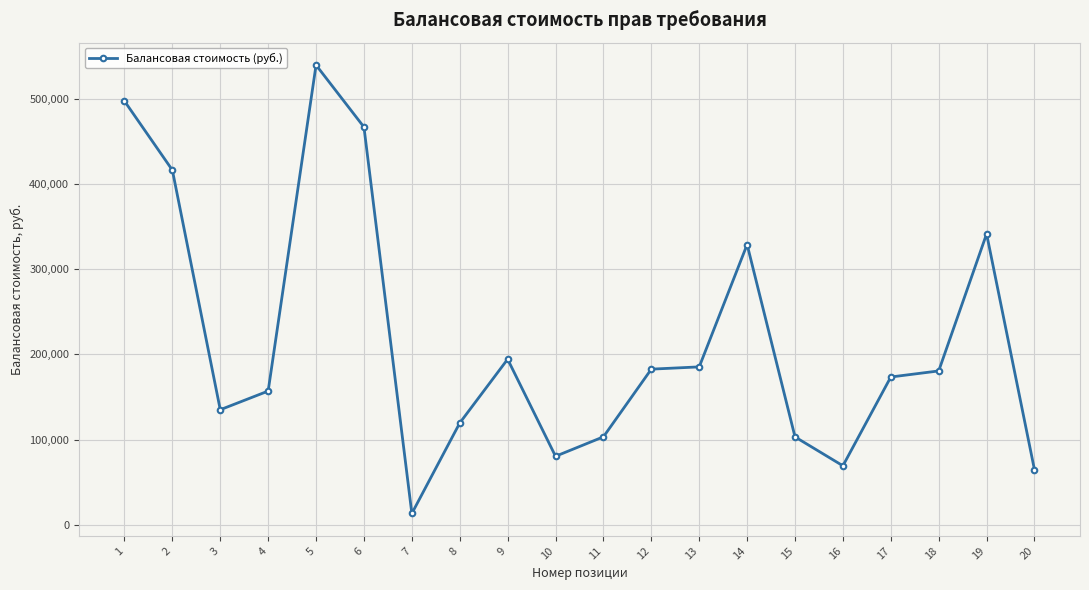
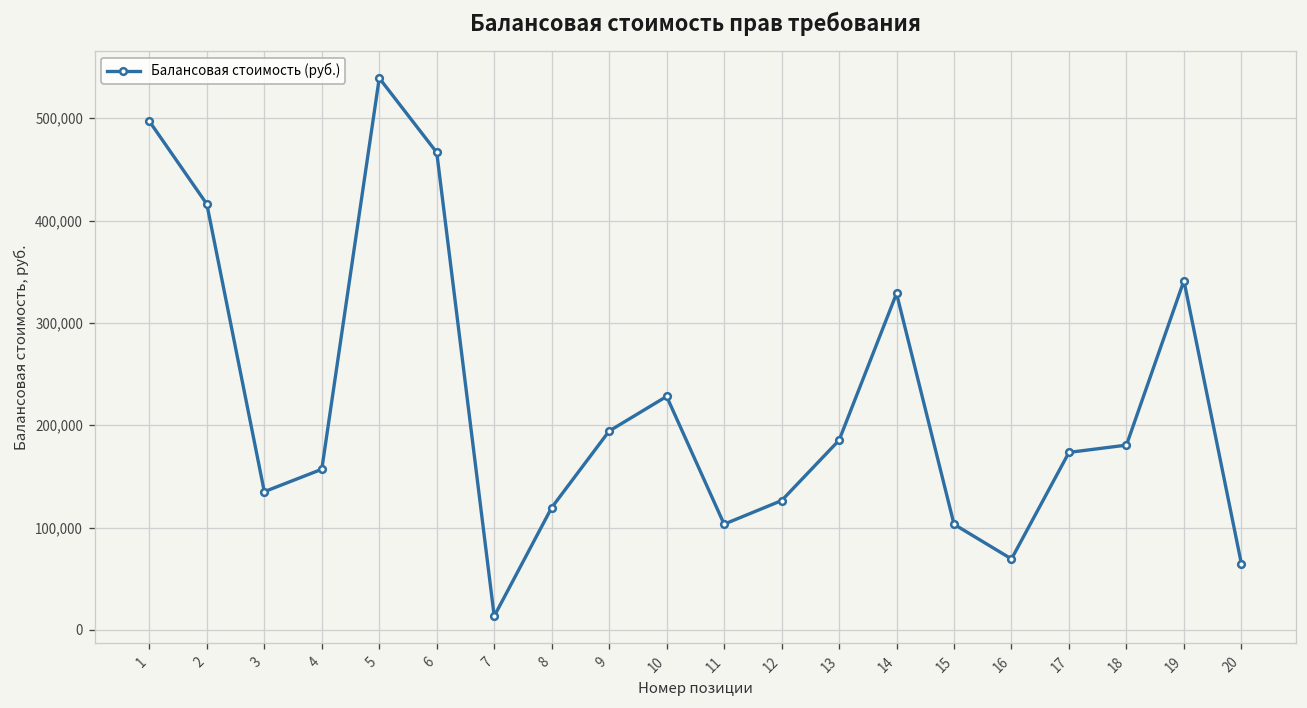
  {
    "1": "500,000",
    "2": "420,000",
    "3": "140,000",
    "4": "160,000",
    "5": "540,000",
    "6": "470,000",
    "7": "10,000",
    "8": "120,000",
    "9": "190,000",
-   "10": "80,000",
+   "10": "230,000",
    "11": "100,000",
-   "12": "180,000",
+   "12": "130,000",
    "13": "190,000",
    "14": "330,000",
    "15": "100,000",
    "16": "70,000",
    "17": "170,000",
    "18": "180,000",
    "19": "340,000",
    "20": "60,000"
  }
